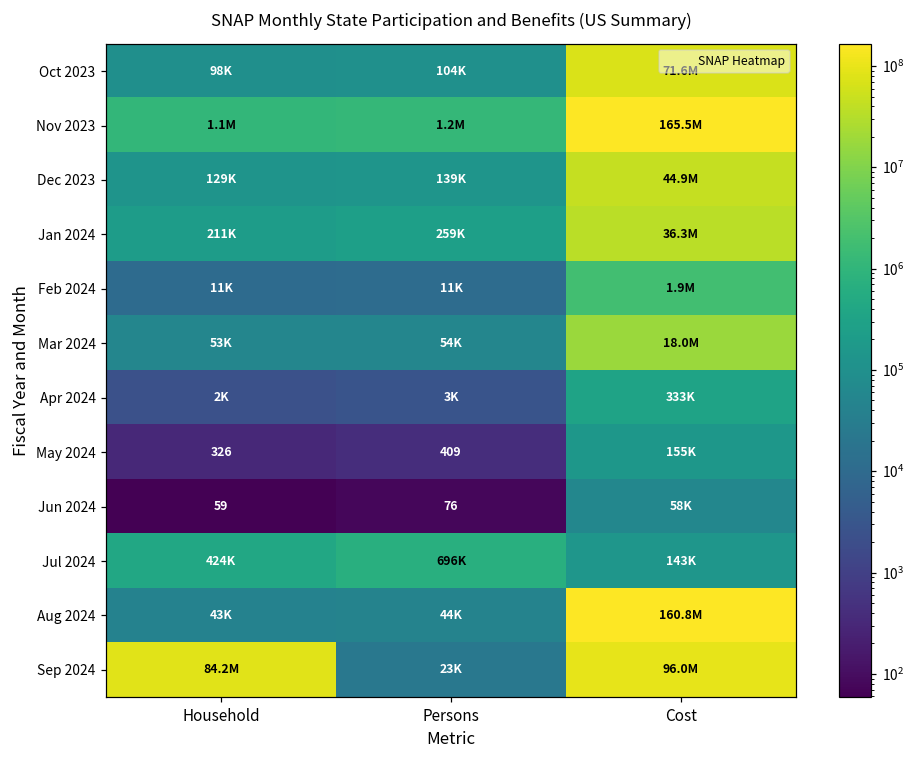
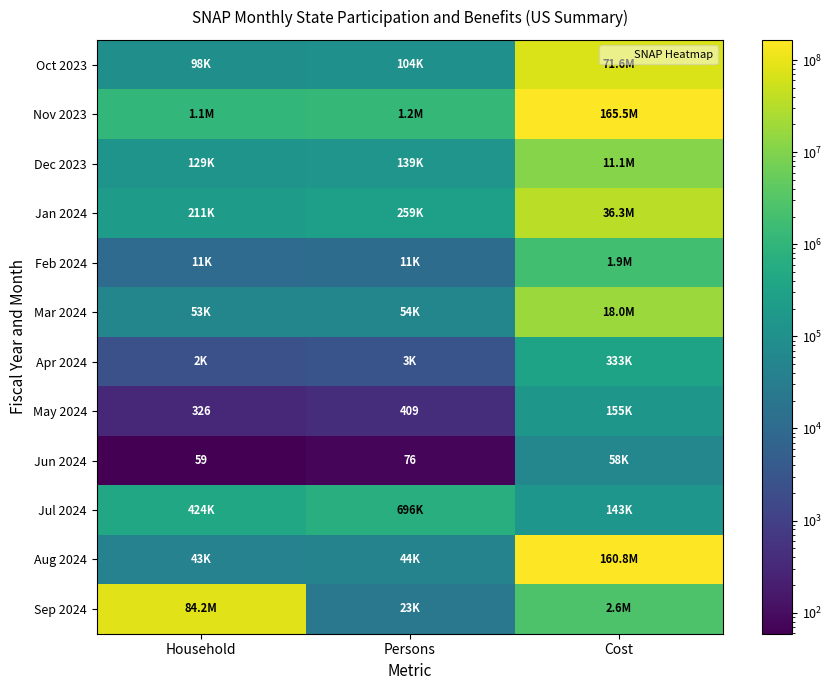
  {
    "Oct 2023": {
      "Household": "98K",
      "Persons": "104K"
    },
    "Nov 2023": {
      "Household": "1.1M",
      "Persons": "1.2M",
      "Cost": "165.5M"
    },
    "Dec 2023": {
      "Household": "129K",
      "Persons": "139K",
-     "Cost": "44.9M"
+     "Cost": "11.1M"
    },
    "Jan 2024": {
      "Household": "211K",
      "Persons": "259K",
      "Cost": "36.3M"
    },
    "Feb 2024": {
      "Household": "11K",
      "Persons": "11K",
      "Cost": "1.9M"
    },
    "Mar 2024": {
      "Household": "53K",
      "Persons": "54K",
      "Cost": "18.0M"
    },
    "Apr 2024": {
      "Household": "2K",
      "Persons": "3K",
      "Cost": "333K"
    },
    "May 2024": {
      "Household": "326",
      "Persons": "409",
      "Cost": "155K"
    },
    "Jun 2024": {
      "Household": "59",
      "Persons": "76",
      "Cost": "58K"
    },
    "Jul 2024": {
      "Household": "424K",
      "Persons": "696K",
      "Cost": "143K"
    },
    "Aug 2024": {
      "Household": "43K",
      "Persons": "44K",
      "Cost": "160.8M"
    },
    "Sep 2024": {
      "Household": "84.2M",
      "Persons": "23K",
-     "Cost": "96.0M"
+     "Cost": "2.6M"
    }
  }
